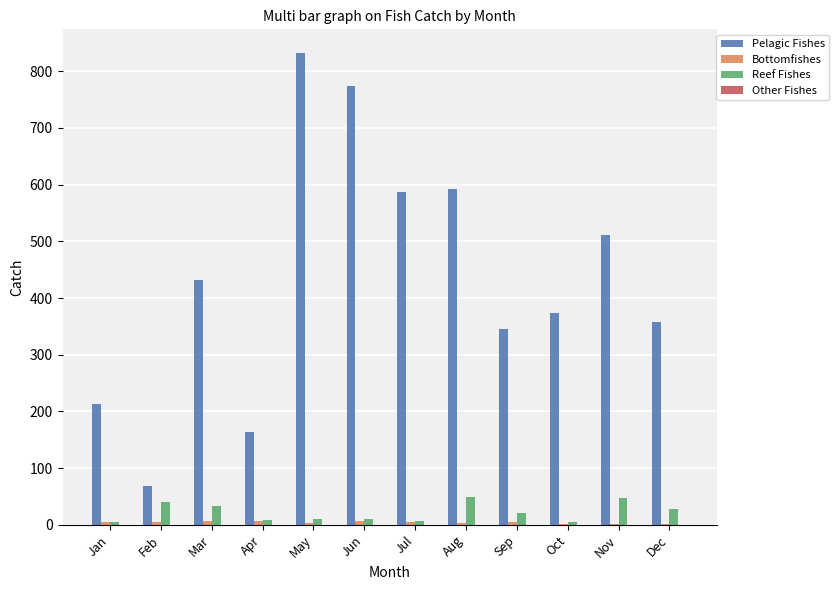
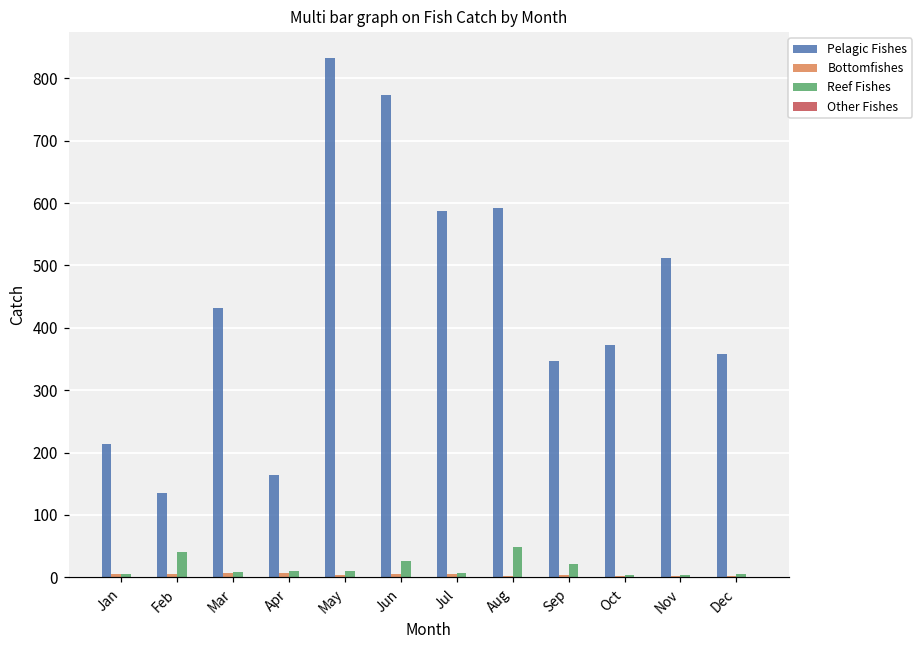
  {
    "Pelagic Fishes": {
      "Jan": 210,
-     "Feb": 70,
+     "Feb": 130,
      "Mar": 430,
      "Apr": 160,
      "May": 830,
      "Jun": 770,
      "Jul": 590,
      "Aug": 590,
      "Sep": 350,
      "Oct": 370,
      "Nov": 510,
      "Dec": 360
    },
    "Reef Fishes": {
      "Jan": 10,
      "Feb": 40,
-     "Mar": 30,
+     "Mar": 10,
      "Apr": 10,
      "May": 10,
-     "Jun": 10,
+     "Jun": 30,
      "Jul": 10,
      "Aug": 50,
      "Sep": 20,
      "Oct": 0,
-     "Nov": 50,
-     "Dec": 30
+     "Nov": 0,
+     "Dec": 0
    }
  }
